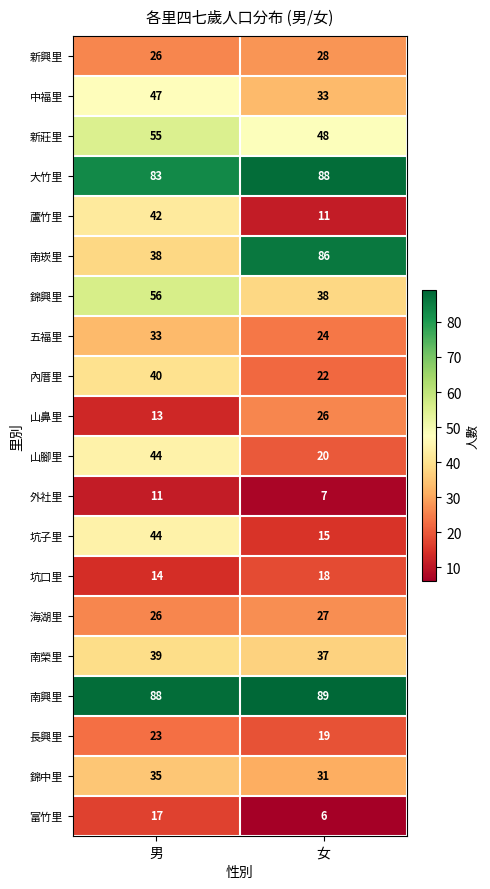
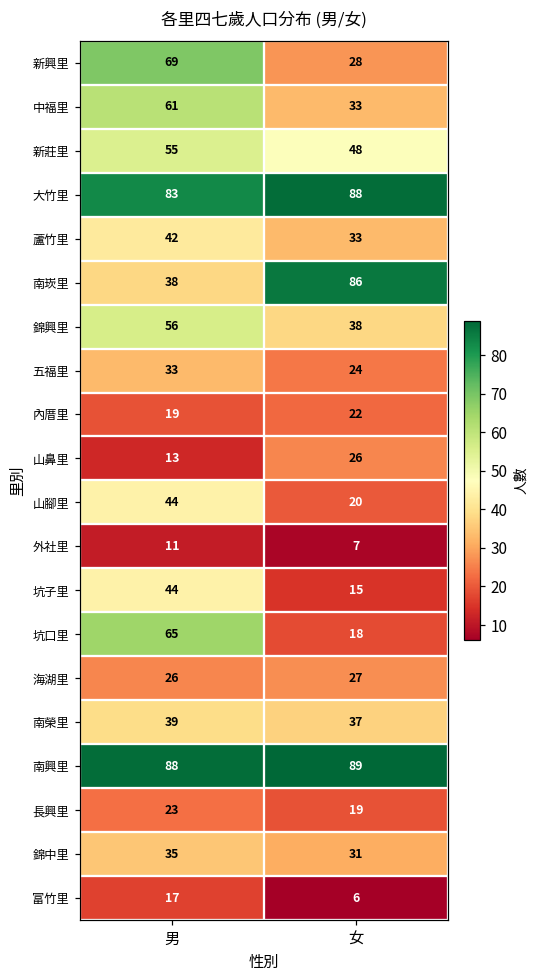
  {
    "新興里": {
-     "男": 26,
+     "男": 69,
      "女": 28
    },
    "中福里": {
-     "男": 47,
+     "男": 61,
      "女": 33
    },
    "新莊里": {
      "男": 55,
      "女": 48
    },
    "大竹里": {
      "男": 83,
      "女": 88
    },
    "蘆竹里": {
      "男": 42,
-     "女": 11
+     "女": 33
    },
    "南崁里": {
      "男": 38,
      "女": 86
    },
    "錦興里": {
      "男": 56,
      "女": 38
    },
    "五福里": {
      "男": 33,
      "女": 24
    },
    "內厝里": {
-     "男": 40,
+     "男": 19,
      "女": 22
    },
    "山鼻里": {
      "男": 13,
      "女": 26
    },
    "山腳里": {
      "男": 44,
      "女": 20
    },
    "外社里": {
      "男": 11,
      "女": 7
    },
    "坑子里": {
      "男": 44,
      "女": 15
    },
    "坑口里": {
-     "男": 14,
+     "男": 65,
      "女": 18
    },
    "海湖里": {
      "男": 26,
      "女": 27
    },
    "南榮里": {
      "男": 39,
      "女": 37
    },
    "南興里": {
      "男": 88,
      "女": 89
    },
    "長興里": {
      "男": 23,
      "女": 19
    },
    "錦中里": {
      "男": 35,
      "女": 31
    },
    "富竹里": {
      "男": 17,
      "女": 6
    }
  }
